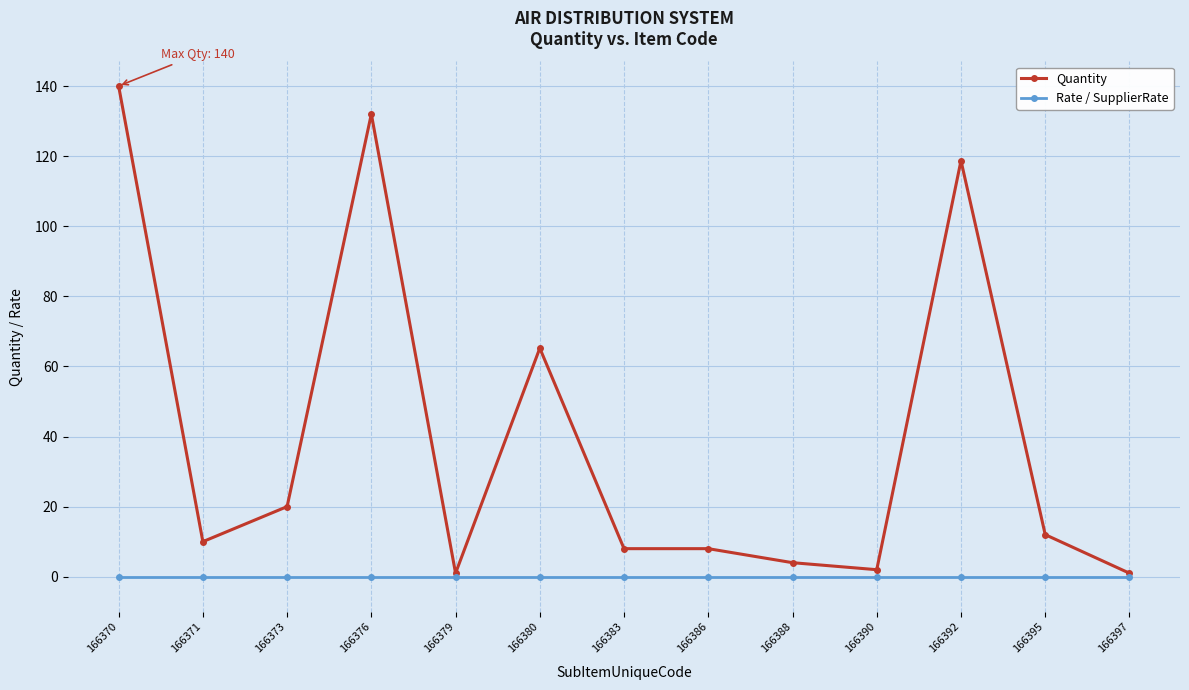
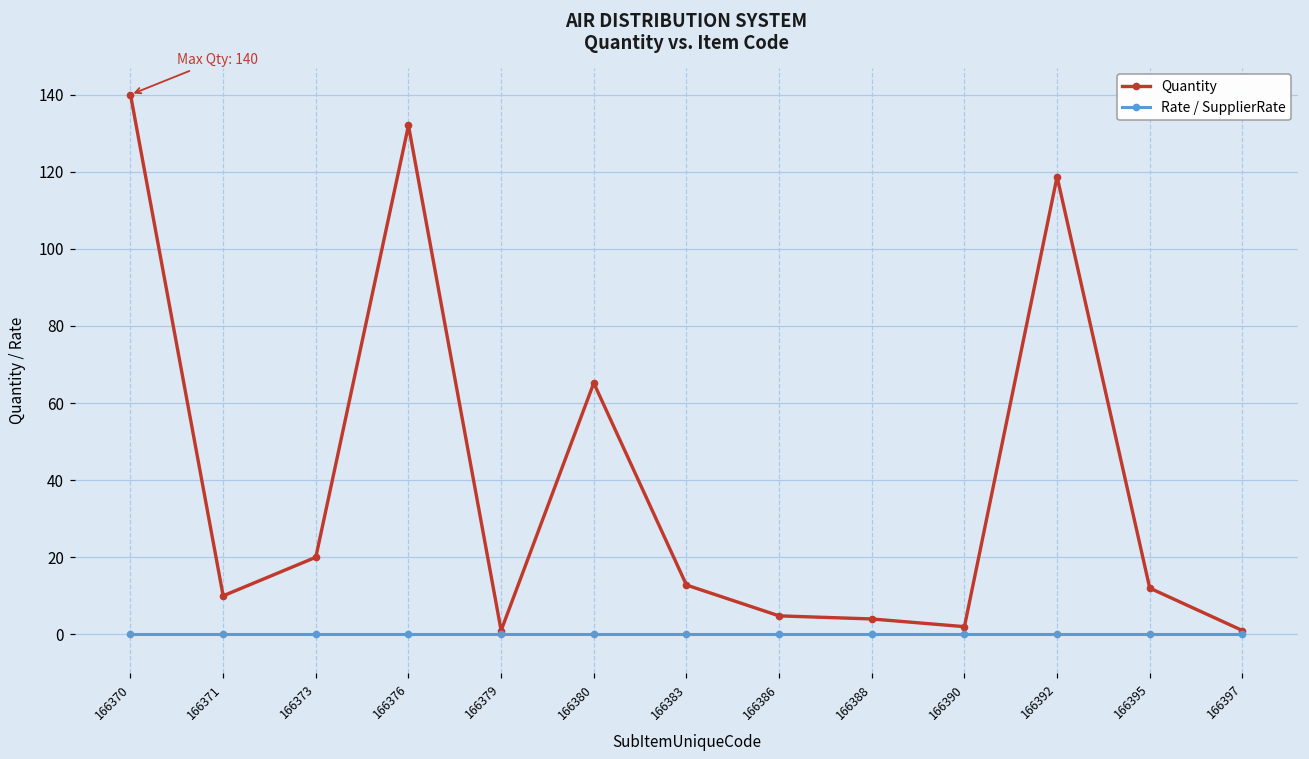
  {
    "Quantity": {
      "166371": 10,
      "166373": 20,
      "166376": 132,
      "166379": 1,
      "166380": 65,
-     "166383": 8,
-     "166386": 8,
+     "166383": 13,
+     "166386": 5,
      "166388": 4,
      "166390": 2,
      "166392": 119,
      "166395": 12,
      "166397": 1
    },
    "Rate / SupplierRate": {
      "166370": 0,
      "166371": 0,
      "166373": 0,
      "166376": 0,
      "166379": 0,
      "166380": 0,
      "166383": 0,
      "166386": 0,
      "166388": 0,
      "166390": 0,
      "166392": 0,
      "166395": 0,
      "166397": 0
    }
  }
